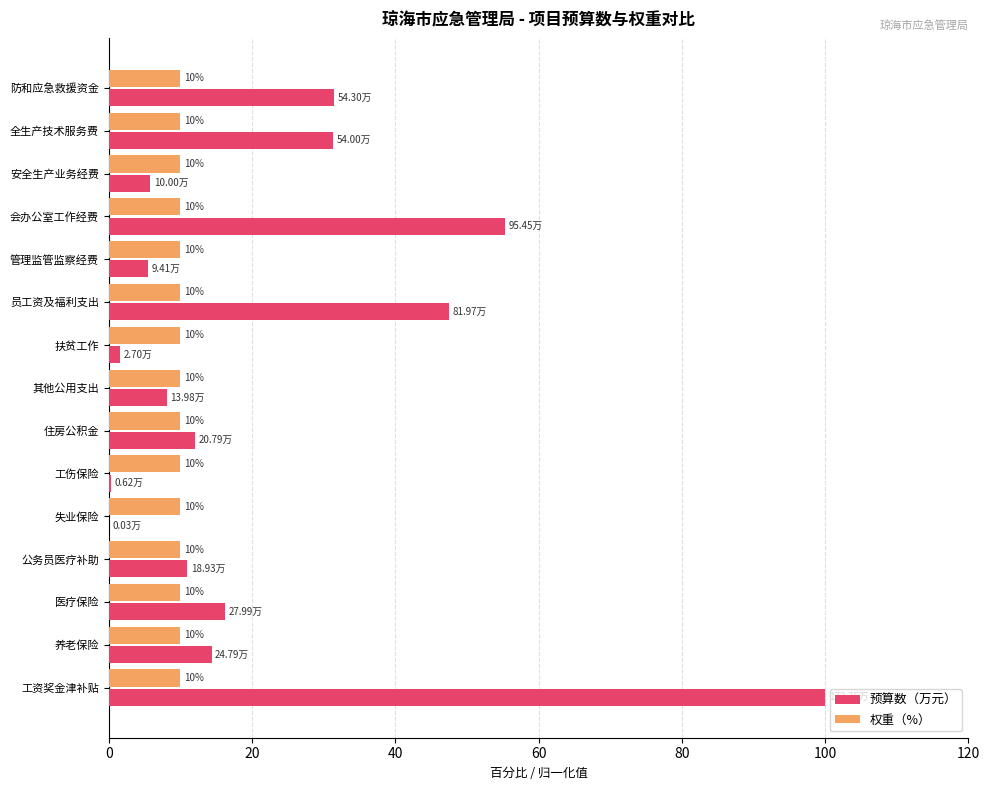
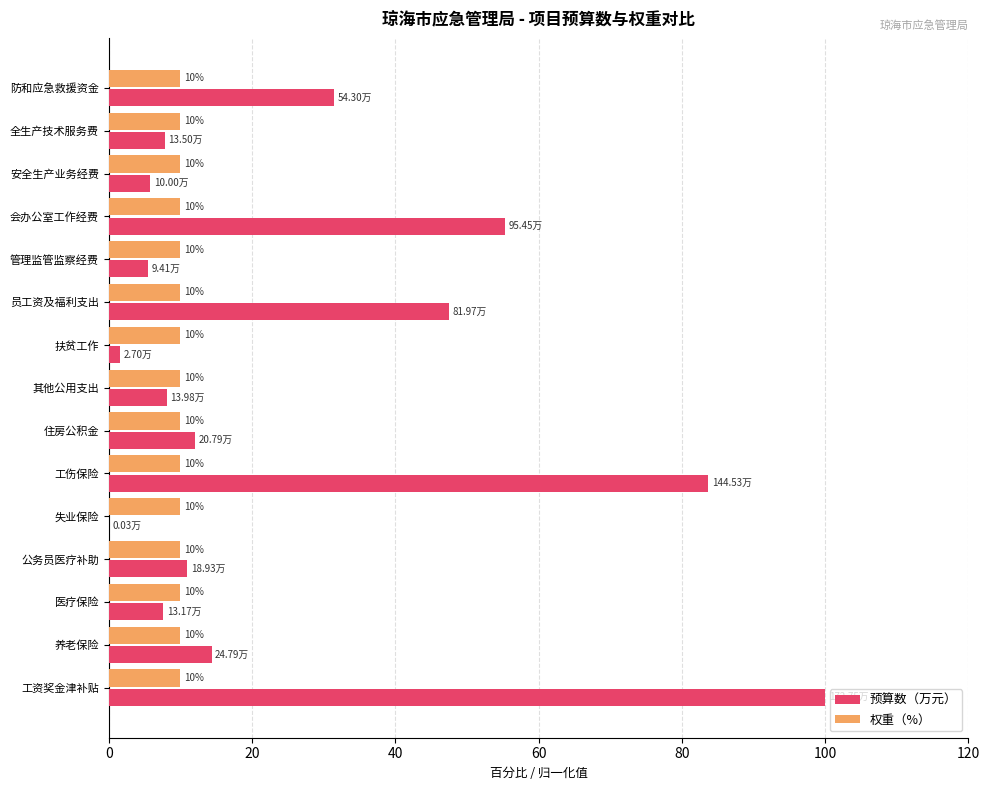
  {
    "预算数（万元）": {
-     "全生产技术服务费": "54.00万",
-     "工伤保险": "0.62万",
-     "医疗保险": "27.99万"
+     "全生产技术服务费": "13.50万",
+     "工伤保险": "144.53万",
+     "医疗保险": "13.17万"
    },
    "权重（%）": {
      "防和应急救援资金": "10%",
      "全生产技术服务费": "10%",
      "安全生产业务经费": "10%",
      "会办公室工作经费": "10%",
      "管理监管监察经费": "10%",
      "员工资及福利支出": "10%",
      "扶贫工作": "10%",
      "其他公用支出": "10%",
      "住房公积金": "10%",
      "工伤保险": "10%",
      "失业保险": "10%",
      "公务员医疗补助": "10%",
      "医疗保险": "10%",
      "养老保险": "10%",
      "工资奖金津补贴": "10%"
    }
  }
